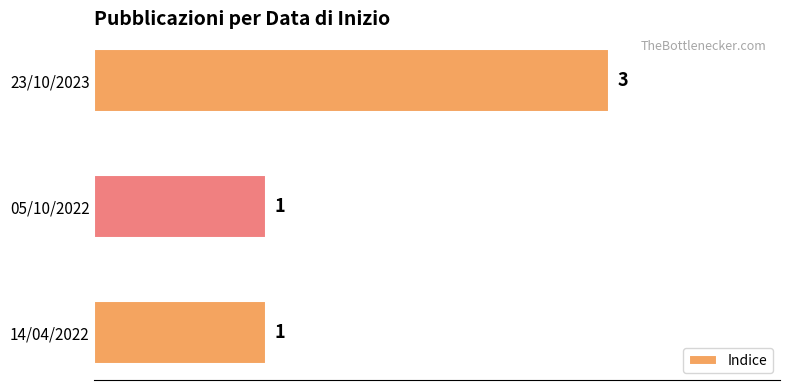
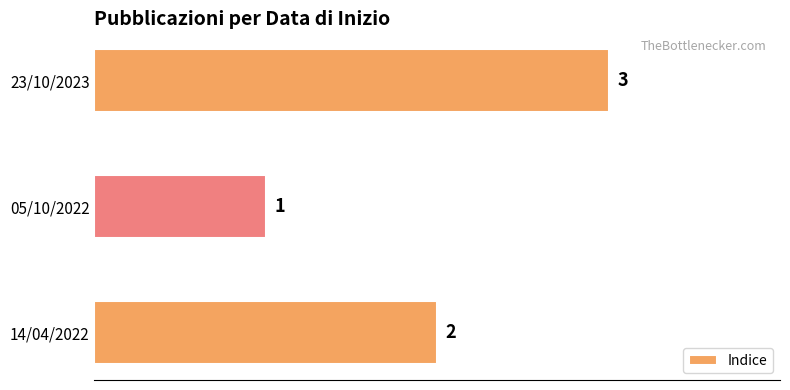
  {
    "23/10/2023": 3,
    "05/10/2022": 1,
-   "14/04/2022": 1
+   "14/04/2022": 2
  }
